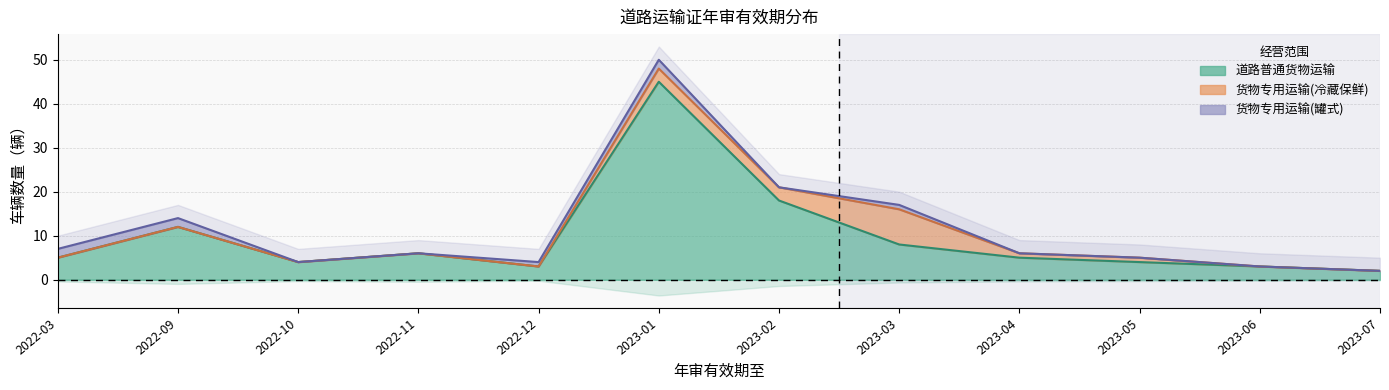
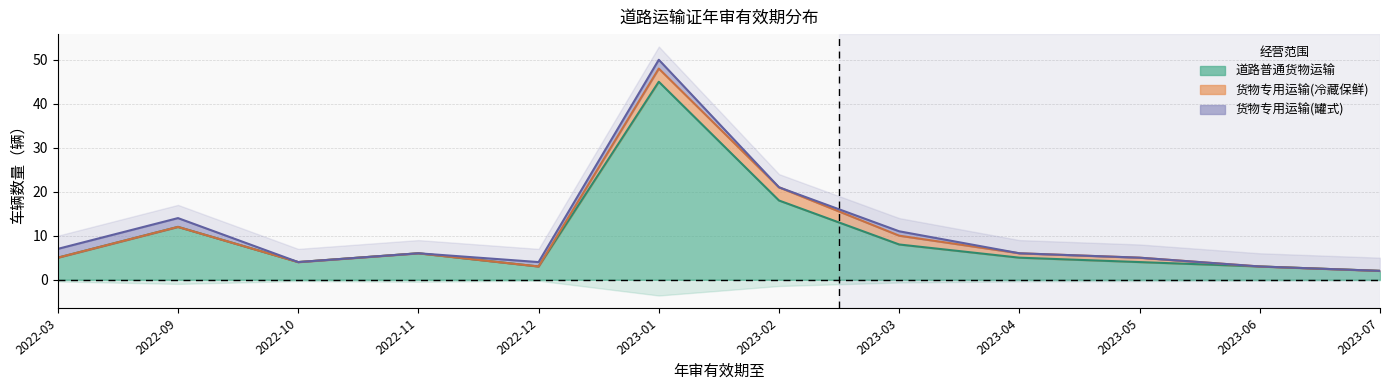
  {
    "货物专用运输(冷藏保鲜)": {
      "2023-01": 3,
-     "2023-03": 8
+     "2023-03": 2
    }
  }
